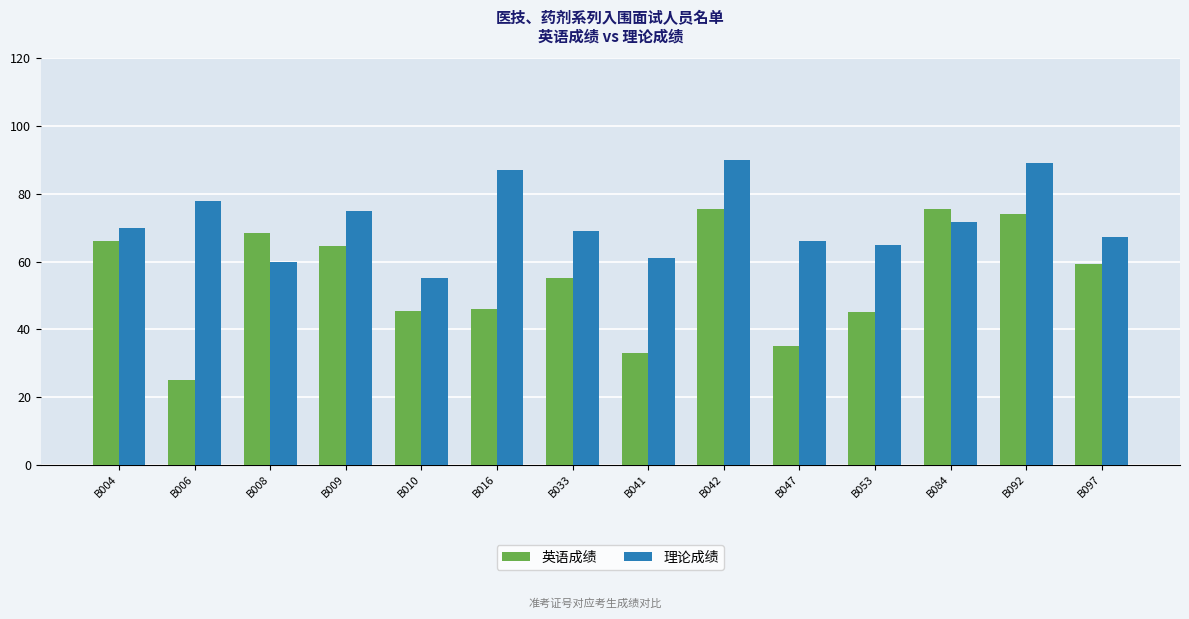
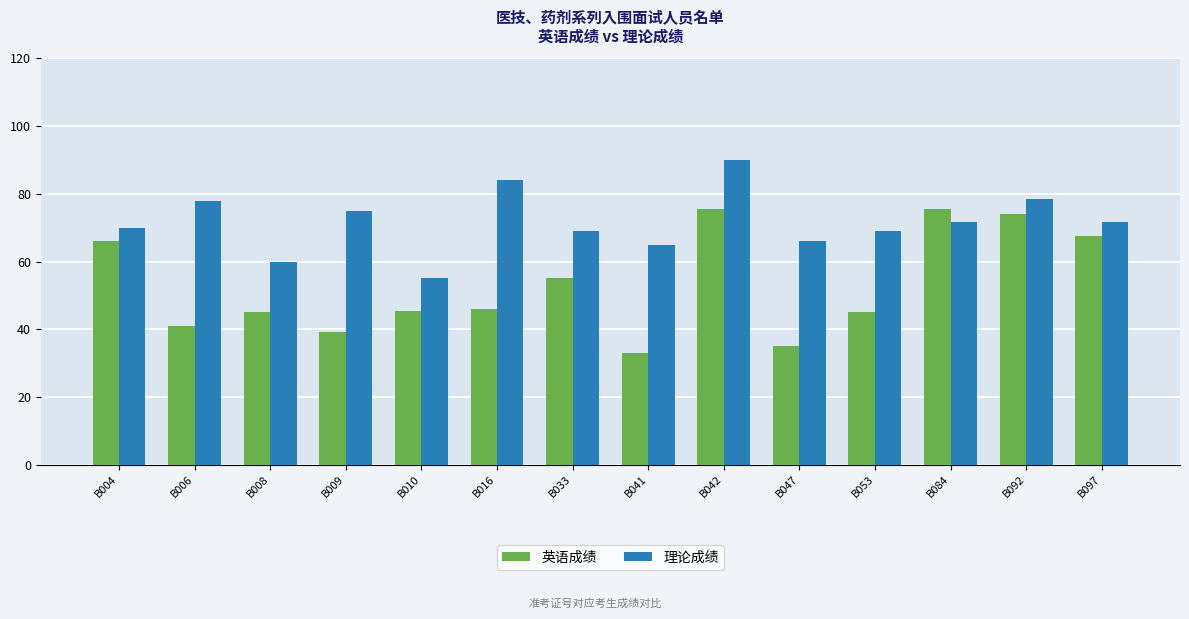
  {
    "英语成绩": {
      "B004": 66,
-     "B006": 25,
-     "B008": 69,
-     "B009": 65,
+     "B006": 41,
+     "B008": 45,
+     "B009": 39,
      "B010": 46,
      "B016": 46,
      "B033": 55,
      "B041": 33,
      "B042": 76,
      "B047": 35,
      "B053": 45,
      "B084": 76,
      "B092": 74,
-     "B097": 59
+     "B097": 68
    },
    "理论成绩": {
      "B004": 70,
      "B006": 78,
      "B008": 60,
      "B009": 75,
      "B010": 55,
-     "B016": 87,
+     "B016": 84,
      "B033": 69,
-     "B041": 61,
+     "B041": 65,
      "B042": 90,
      "B047": 66,
-     "B053": 65,
+     "B053": 69,
      "B084": 72,
-     "B092": 89,
-     "B097": 67
+     "B092": 79,
+     "B097": 72
    }
  }
